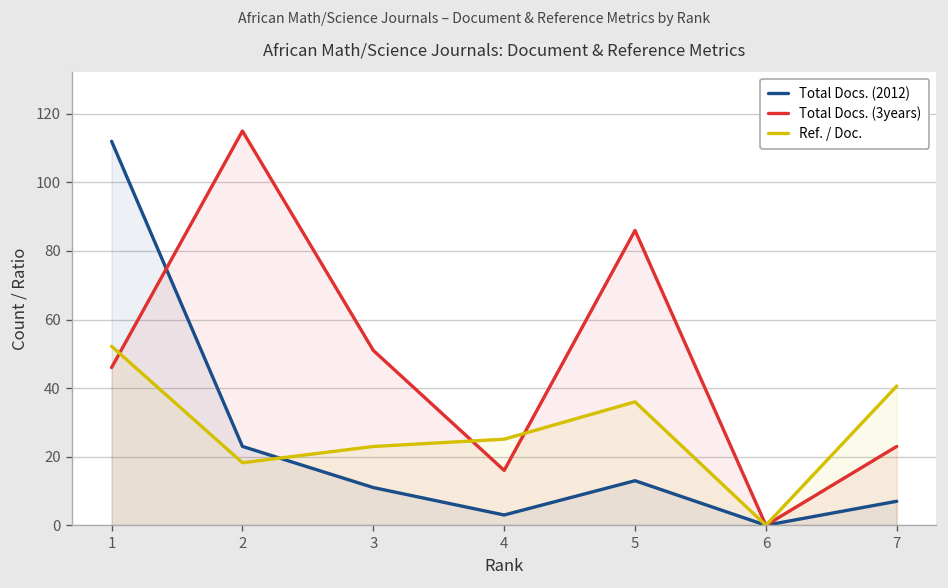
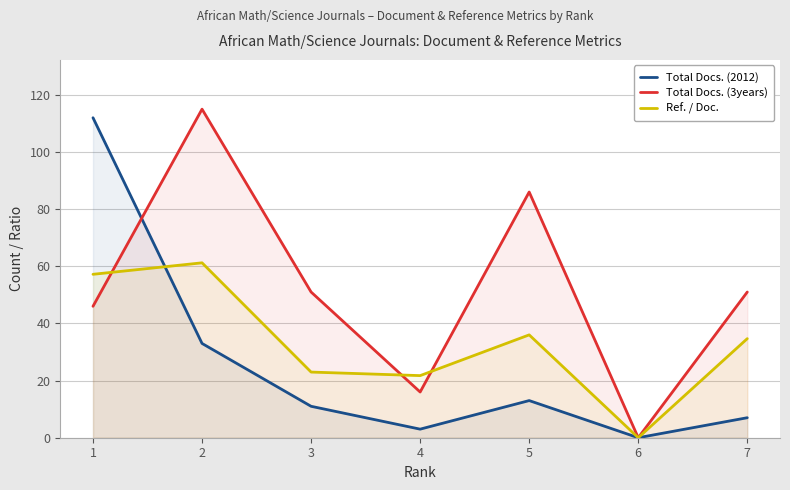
  {
    "Total Docs. (2012)": {
      "1": 112,
-     "2": 23,
+     "2": 33,
      "3": 11,
      "4": 3,
      "5": 13,
      "7": 7
    },
    "Total Docs. (3years)": {
      "1": 46,
      "2": 115,
      "3": 51,
      "4": 16,
      "5": 86,
-     "7": 23
+     "7": 51
    },
    "Ref. / Doc.": {
-     "1": 52,
-     "2": 18,
+     "1": 57,
+     "2": 61,
      "3": 23,
-     "4": 25,
+     "4": 22,
      "5": 36,
-     "7": 41
+     "7": 35
    }
  }
